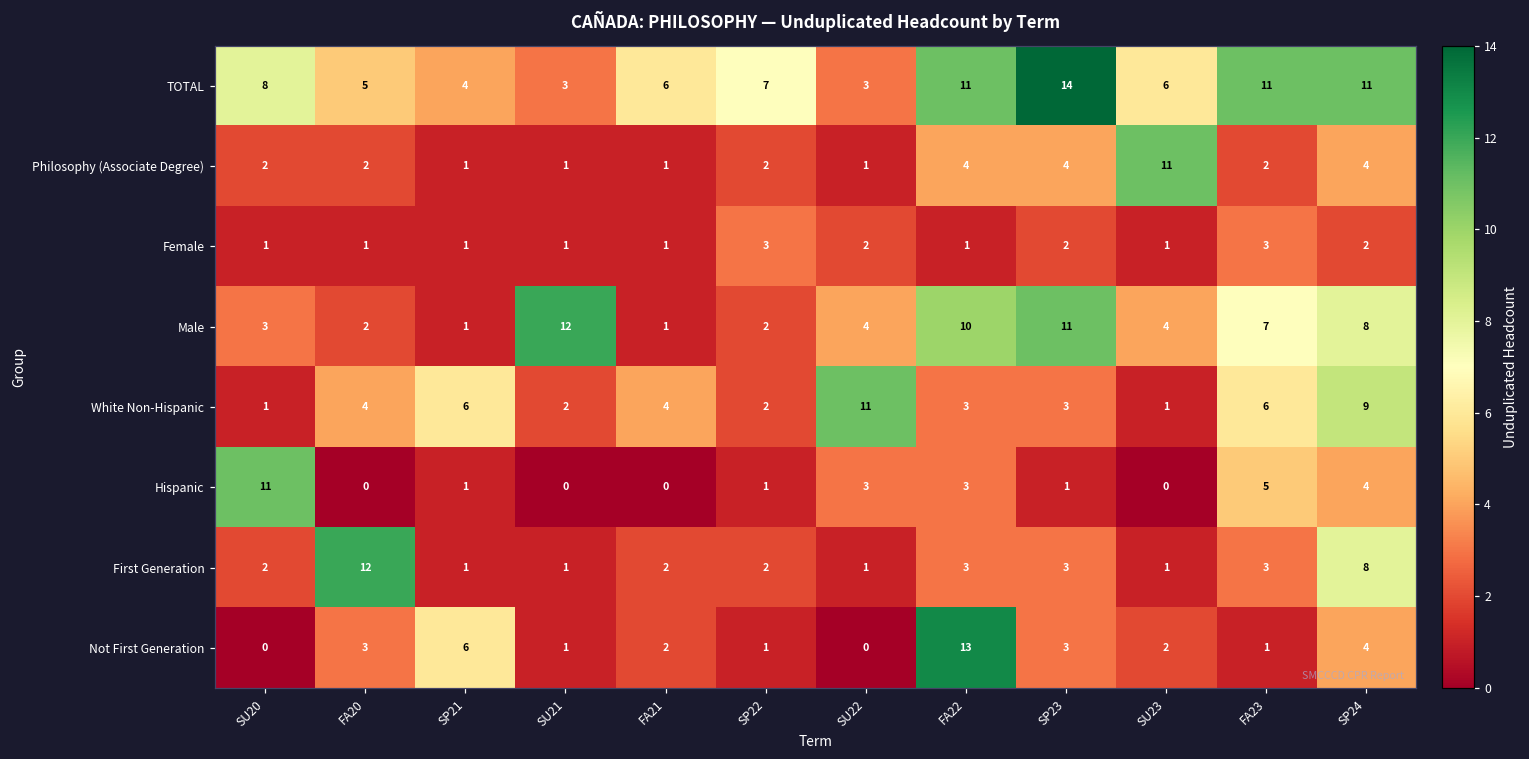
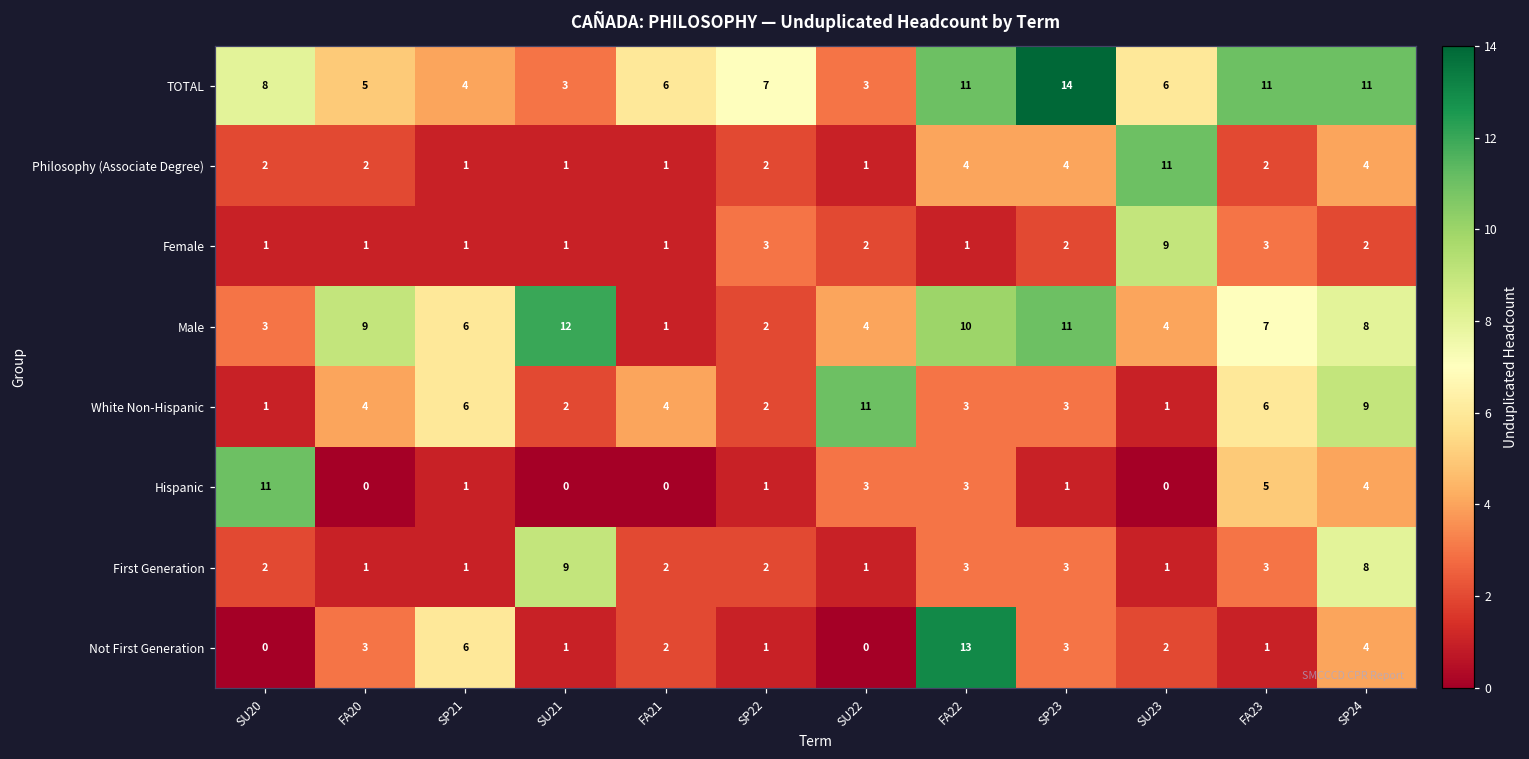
  {
    "TOTAL": {
      "SU20": 8,
      "FA20": 5,
      "SP21": 4,
      "SU21": 3,
      "FA21": 6,
      "SP22": 7,
      "SU22": 3,
      "FA22": 11,
      "SP23": 14,
      "SU23": 6,
      "FA23": 11,
      "SP24": 11
    },
    "Philosophy (Associate Degree)": {
      "SU20": 2,
      "FA20": 2,
      "SP21": 1,
      "SU21": 1,
      "FA21": 1,
      "SP22": 2,
      "SU22": 1,
      "FA22": 4,
      "SP23": 4,
      "SU23": 11,
      "FA23": 2,
      "SP24": 4
    },
    "Female": {
      "SU20": 1,
      "FA20": 1,
      "SP21": 1,
      "SU21": 1,
      "FA21": 1,
      "SP22": 3,
      "SU22": 2,
      "FA22": 1,
      "SP23": 2,
-     "SU23": 1,
+     "SU23": 9,
      "FA23": 3,
      "SP24": 2
    },
    "Male": {
      "SU20": 3,
-     "FA20": 2,
-     "SP21": 1,
+     "FA20": 9,
+     "SP21": 6,
      "SU21": 12,
      "FA21": 1,
      "SP22": 2,
      "SU22": 4,
      "FA22": 10,
      "SP23": 11,
      "SU23": 4,
      "FA23": 7,
      "SP24": 8
    },
    "White Non-Hispanic": {
      "SU20": 1,
      "FA20": 4,
      "SP21": 6,
      "SU21": 2,
      "FA21": 4,
      "SP22": 2,
      "SU22": 11,
      "FA22": 3,
      "SP23": 3,
      "SU23": 1,
      "FA23": 6,
      "SP24": 9
    },
    "Hispanic": {
      "SU20": 11,
      "FA20": 0,
      "SP21": 1,
      "SU21": 0,
      "FA21": 0,
      "SP22": 1,
      "SU22": 3,
      "FA22": 3,
      "SP23": 1,
      "SU23": 0,
      "FA23": 5,
      "SP24": 4
    },
    "First Generation": {
      "SU20": 2,
-     "FA20": 12,
+     "FA20": 1,
      "SP21": 1,
-     "SU21": 1,
+     "SU21": 9,
      "FA21": 2,
      "SP22": 2,
      "SU22": 1,
      "FA22": 3,
      "SP23": 3,
      "SU23": 1,
      "FA23": 3,
      "SP24": 8
    },
    "Not First Generation": {
      "SU20": 0,
      "FA20": 3,
      "SP21": 6,
      "SU21": 1,
      "FA21": 2,
      "SP22": 1,
      "SU22": 0,
      "FA22": 13,
      "SP23": 3,
      "SU23": 2,
      "FA23": 1
    }
  }
